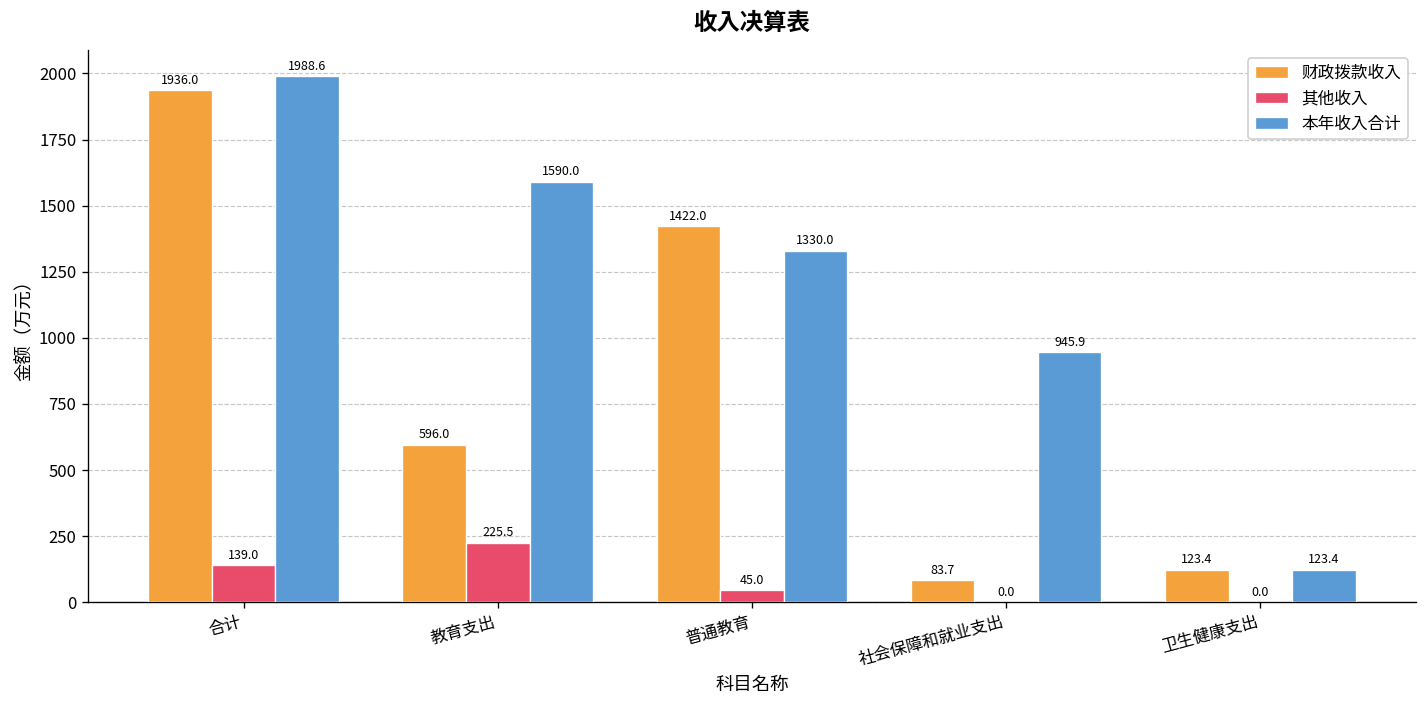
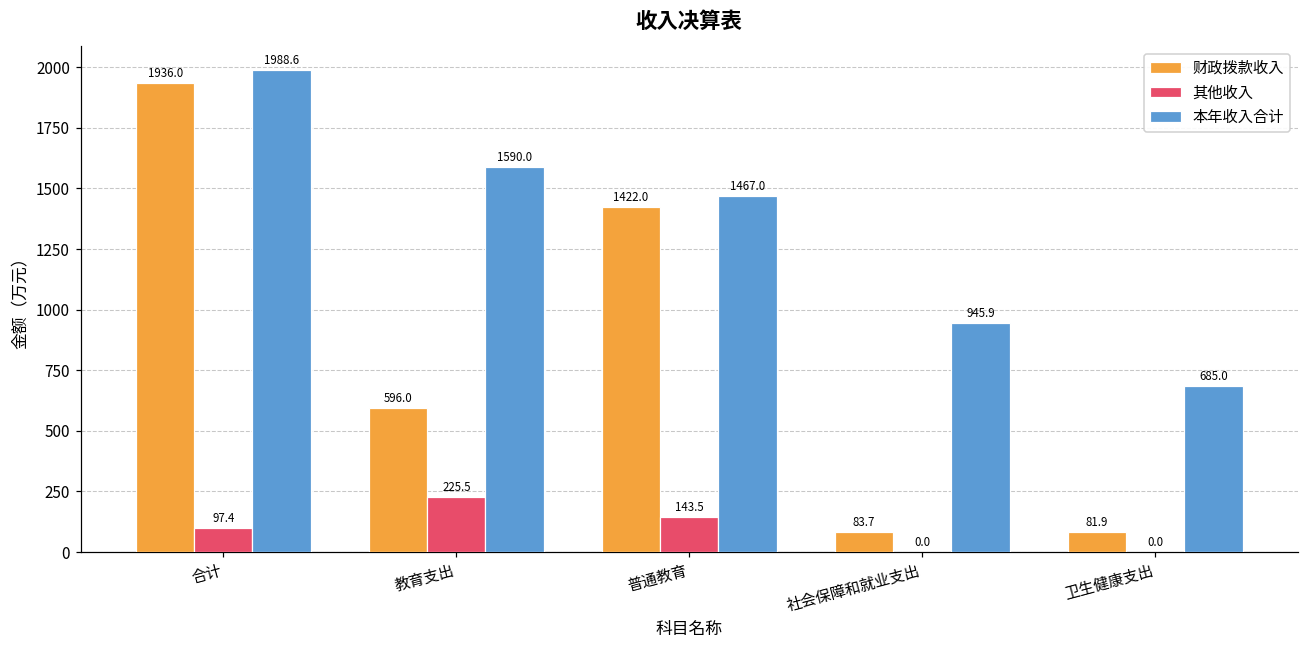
  {
    "财政拨款收入": {
      "合计": 1936.0,
      "教育支出": 596.0,
      "普通教育": 1422.0,
      "社会保障和就业支出": 83.7,
-     "卫生健康支出": 123.4
+     "卫生健康支出": 81.9
    },
    "其他收入": {
-     "合计": 139.0,
+     "合计": 97.4,
      "教育支出": 225.5,
-     "普通教育": 45.0,
+     "普通教育": 143.5,
      "社会保障和就业支出": 0.0,
      "卫生健康支出": 0.0
    },
    "本年收入合计": {
      "合计": 1988.6,
      "教育支出": 1590.0,
-     "普通教育": 1330.0,
+     "普通教育": 1467.0,
      "社会保障和就业支出": 945.9,
-     "卫生健康支出": 123.4
+     "卫生健康支出": 685.0
    }
  }
